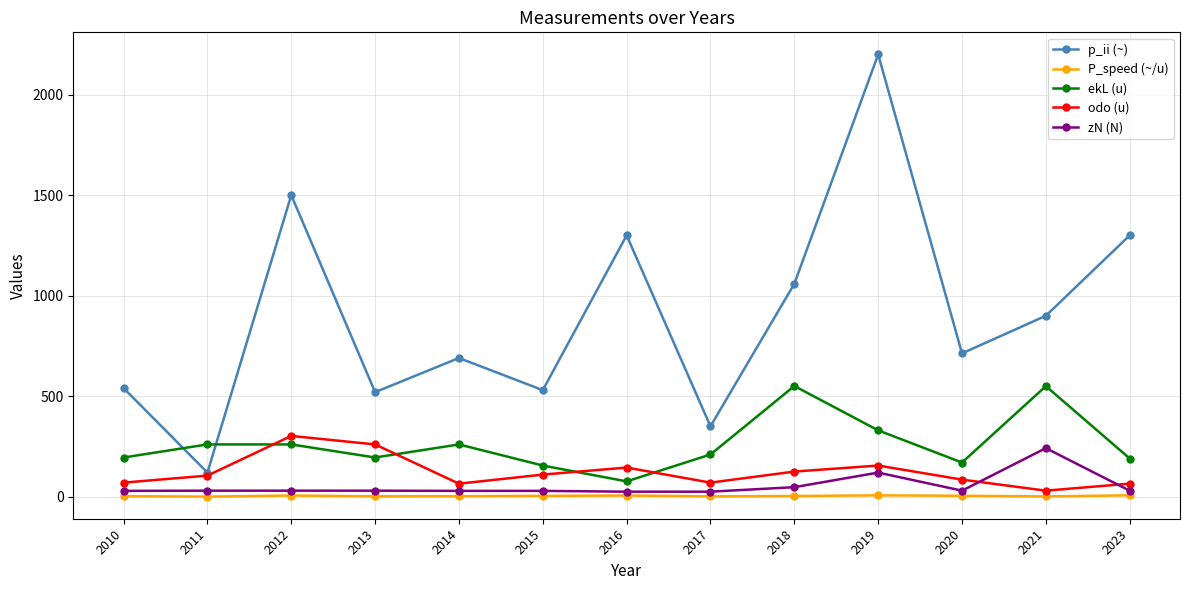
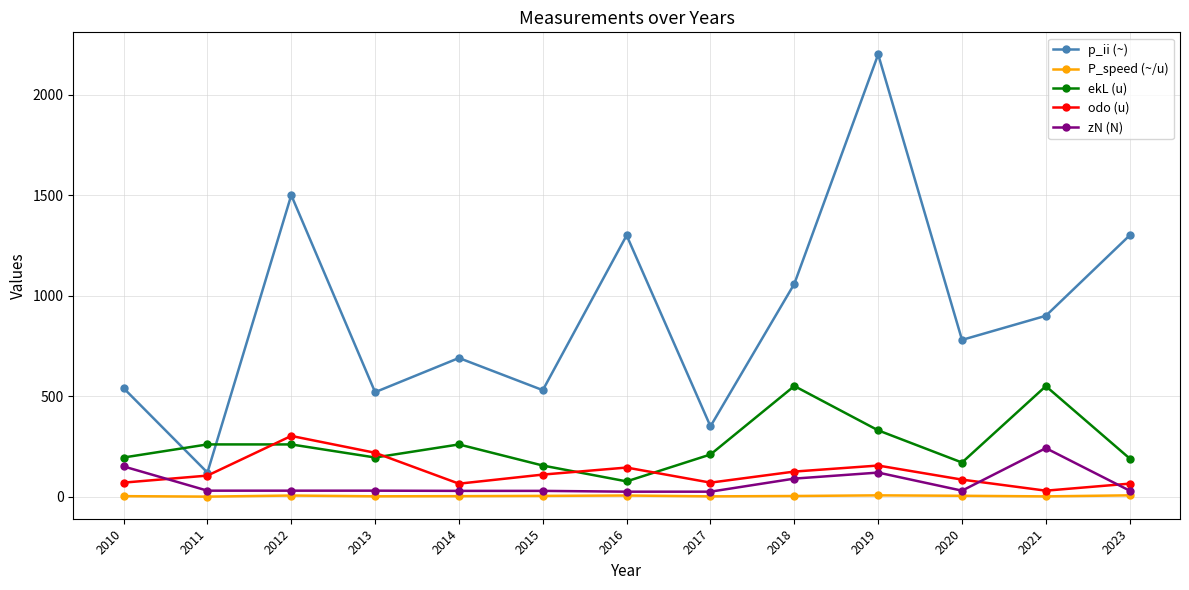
  {
    "p_ii (~)": {
      "2010": 540,
      "2011": 120,
      "2012": 1500,
      "2013": 520,
      "2014": 690,
      "2015": 530,
      "2016": 1300,
      "2017": 350,
      "2018": 1060,
      "2019": 2200,
-     "2020": 710,
+     "2020": 780,
      "2021": 900,
      "2023": 1300
    },
    "P_speed (~/u)": {
      "2010": 0,
      "2011": 0,
      "2012": 10,
      "2013": 0,
      "2014": 0,
      "2015": 0,
      "2016": 10,
      "2017": 0,
      "2018": 0,
      "2019": 10,
      "2020": 0,
      "2021": 0,
      "2023": 10
    },
    "ekL (u)": {
      "2010": 200,
      "2011": 260,
      "2012": 260,
      "2013": 200,
      "2014": 260,
      "2015": 160,
      "2016": 80,
      "2017": 210,
      "2018": 550,
      "2019": 330,
      "2020": 170,
      "2021": 550,
      "2023": 190
    },
    "odo (u)": {
      "2010": 70,
      "2011": 110,
      "2012": 300,
-     "2013": 260,
+     "2013": 220,
      "2014": 60,
      "2015": 110,
      "2016": 150,
      "2017": 70,
      "2018": 130,
      "2019": 160,
      "2020": 90,
      "2021": 30,
      "2023": 70
    },
    "zN (N)": {
-     "2010": 30,
+     "2010": 150,
      "2011": 30,
      "2012": 30,
      "2013": 30,
      "2014": 30,
      "2015": 30,
      "2016": 30,
      "2017": 30,
-     "2018": 50,
+     "2018": 90,
      "2019": 120,
      "2020": 30,
      "2021": 240,
      "2023": 30
    }
  }
